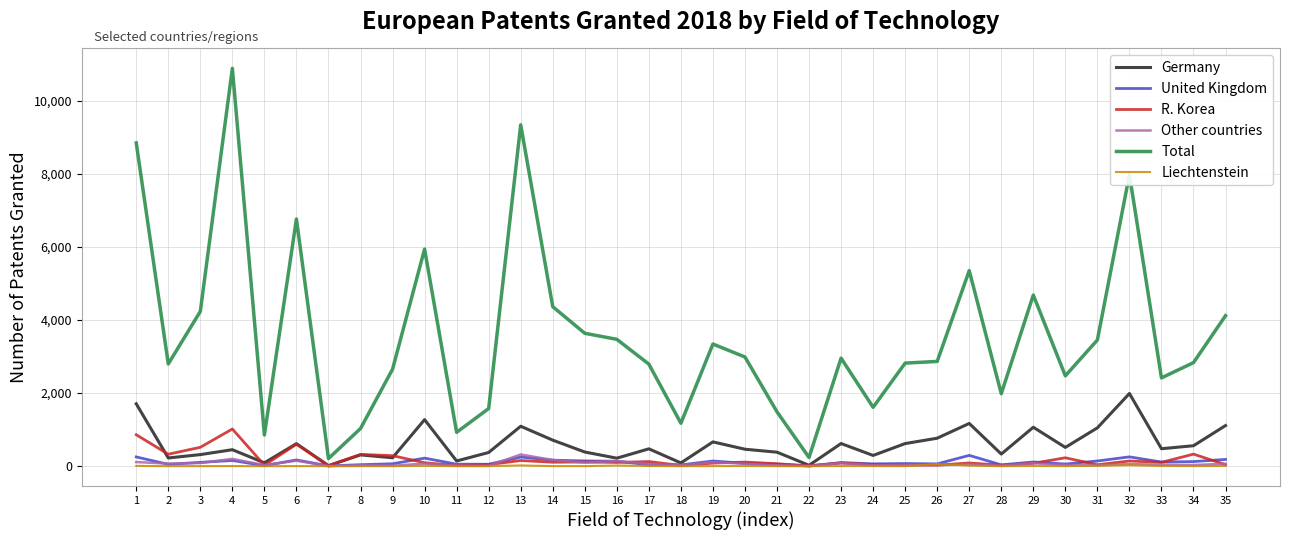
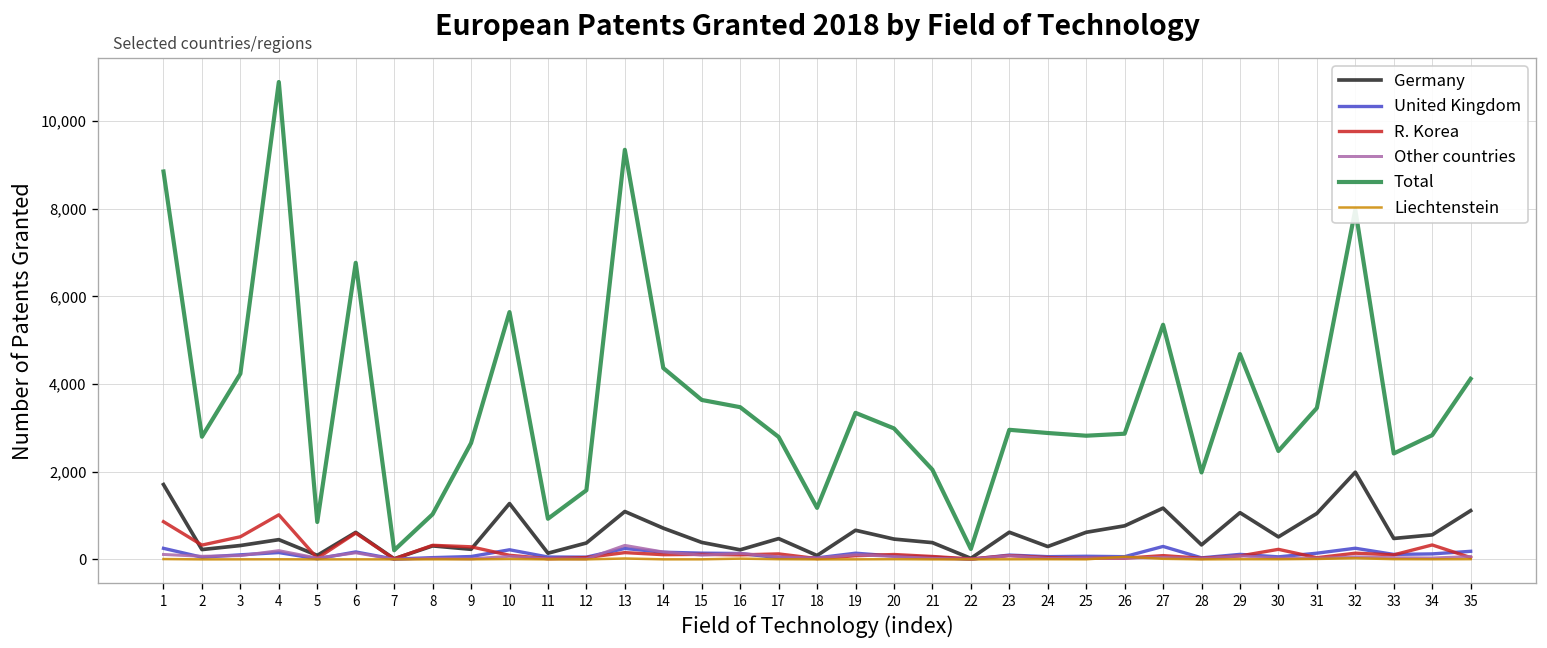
  {
    "Germany": {
      "1": "1,700",
      "2": "200",
      "3": "300",
      "4": "500",
      "10": "1,300",
      "11": "100",
      "12": "400",
      "13": "1,100",
      "14": "700",
      "15": "400",
      "16": "200",
      "17": "500",
      "19": "700",
      "20": "500",
      "21": "400",
      "23": "600",
      "24": "300",
      "25": "600",
      "26": "800",
      "27": "1,200",
      "28": "300",
      "29": "1,100",
      "30": "500",
      "31": "1,000",
      "32": "2,000",
      "33": "500",
      "34": "600",
      "35": "1,100"
    },
    "United Kingdom": {
      "1": "300",
      "10": "200",
      "27": "300",
      "31": "100",
      "32": "300",
      "34": "100",
      "35": "200"
    },
    "R. Korea": {
      "1": "900",
      "2": "300",
      "3": "500",
      "4": "1,000",
      "13": "200",
      "30": "200",
      "32": "100",
      "34": "300"
    },
    "Other countries": {
      "1": "100"
    },
    "Total": {
      "1": "8,800",
      "2": "2,800",
      "3": "4,200",
      "4": "10,900",
      "5": "900",
      "6": "6,800",
      "7": "200",
      "8": "1,000",
      "9": "2,700",
-     "10": "5,900",
+     "10": "5,600",
      "11": "900",
      "12": "1,600",
      "13": "9,300",
      "14": "4,400",
      "15": "3,600",
      "16": "3,500",
      "17": "2,800",
      "18": "1,200",
      "19": "3,300",
      "20": "3,000",
-     "21": "1,500",
+     "21": "2,000",
      "22": "200",
      "23": "3,000",
-     "24": "1,600",
+     "24": "2,900",
      "25": "2,800",
      "26": "2,900",
      "27": "5,400",
      "28": "2,000",
      "29": "4,700",
      "30": "2,500",
      "31": "3,500",
      "33": "2,400",
      "34": "2,800",
      "35": "4,100"
    },
    "Liechtenstein": {
      "1": "0",
      "3": "0",
      "4": "0",
      "6": "0",
      "13": "0",
      "14": "0",
      "15": "0",
      "16": "0",
      "19": "0",
      "23": "0",
      "29": "0"
    }
  }
